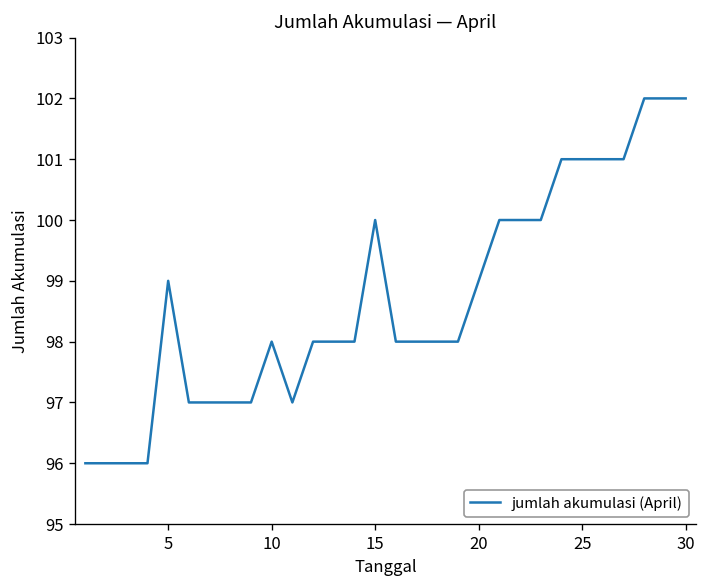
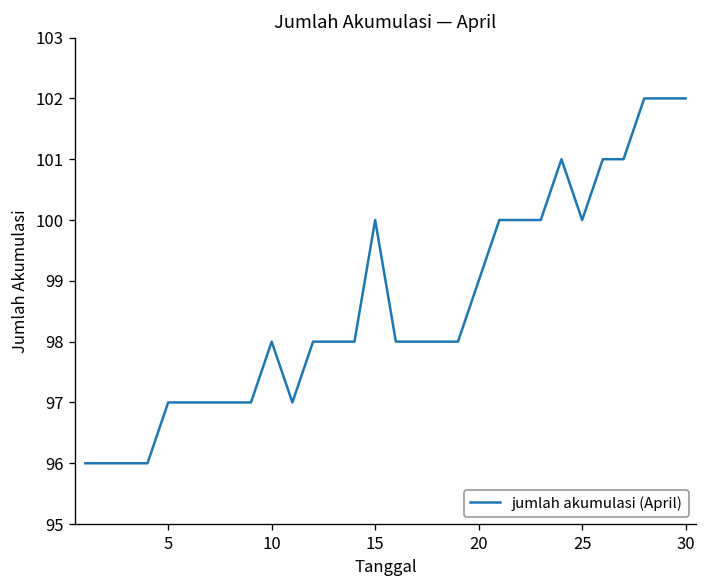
  {
-   "5": 99,
+   "5": 97,
    "10": 98,
    "15": 100,
    "20": 99,
-   "25": 101,
+   "25": 100,
    "30": 102
  }
